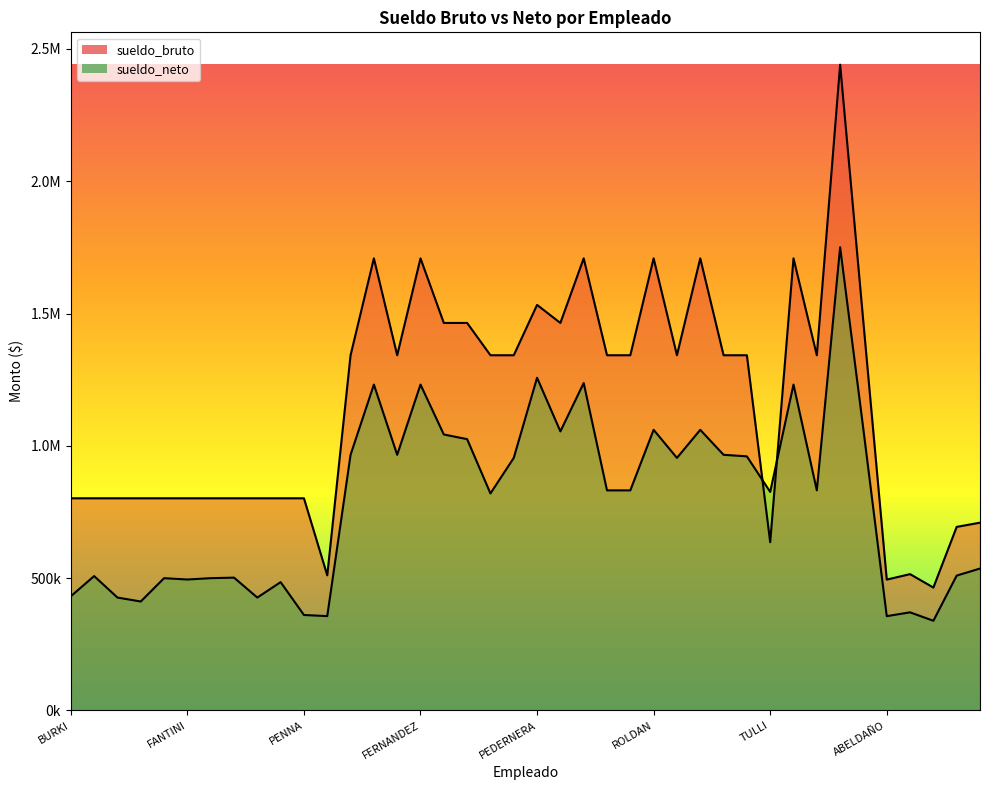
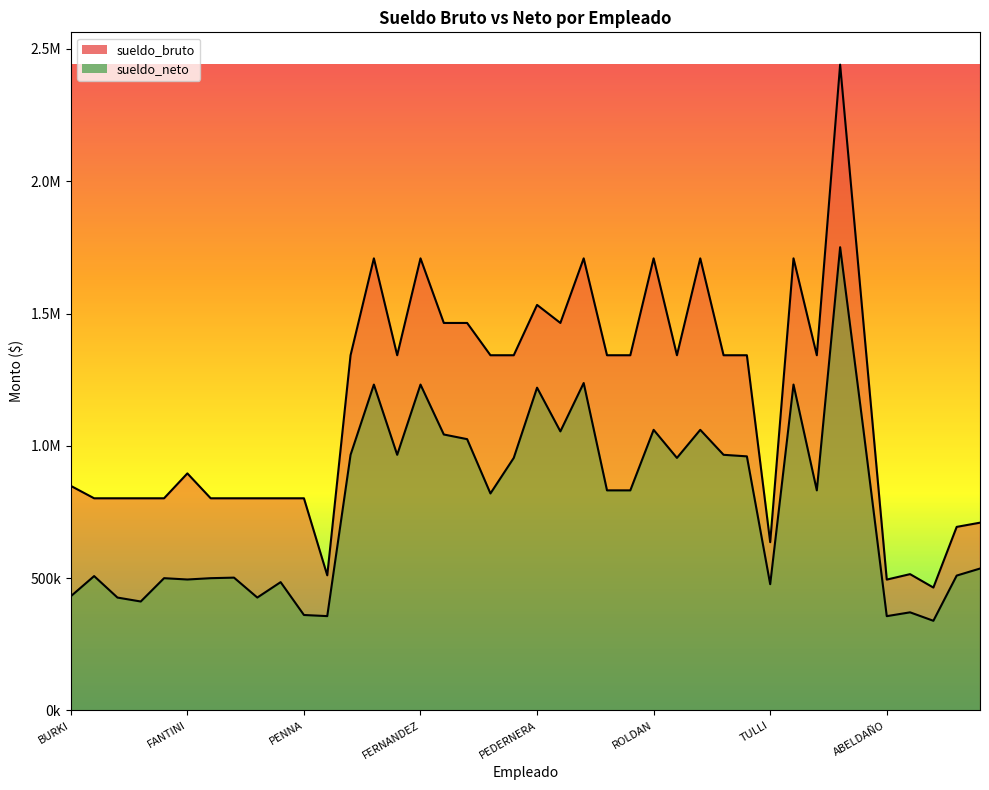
  {
    "sueldo_bruto": {
-     "BURKI": 800000,
-     "FANTINI": 800000,
+     "BURKI": 850000,
+     "FANTINI": 900000,
      "PENNA": 800000,
      "FERNANDEZ": 1710000,
      "PEDERNERA": 1530000,
      "ROLDAN": 1710000,
      "TULLI": 640000,
      "ABELDAÑO": 490000
    },
    "sueldo_neto": {
      "BURKI": 430000,
      "FANTINI": 490000,
      "PENNA": 360000,
      "FERNANDEZ": 1230000,
-     "PEDERNERA": 1260000,
+     "PEDERNERA": 1220000,
      "ROLDAN": 1060000,
-     "TULLI": 830000,
+     "TULLI": 480000,
      "ABELDAÑO": 360000
    }
  }
